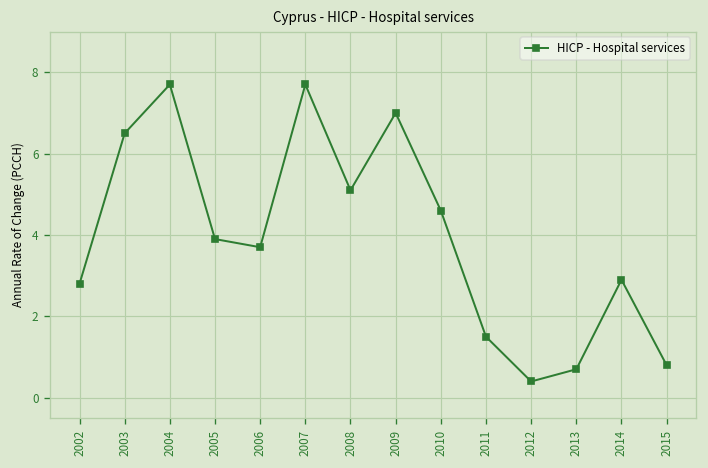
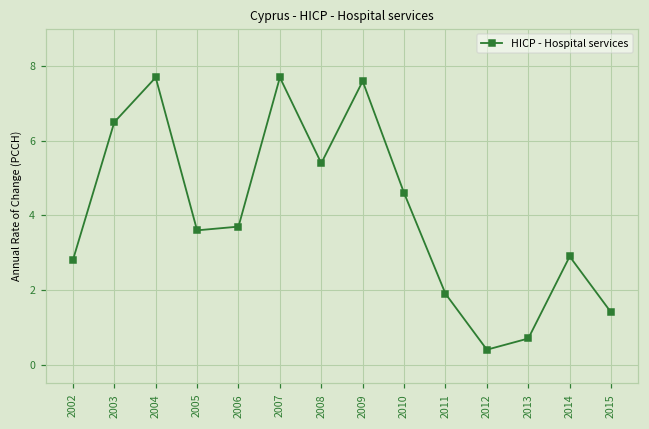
  {
    "2002": 2.8,
    "2003": 6.5,
    "2004": 7.7,
-   "2005": 3.9,
+   "2005": 3.6,
    "2006": 3.7,
    "2007": 7.7,
-   "2008": 5.1,
-   "2009": 7.0,
+   "2008": 5.4,
+   "2009": 7.6,
    "2010": 4.6,
-   "2011": 1.5,
+   "2011": 1.9,
    "2012": 0.4,
    "2013": 0.7,
    "2014": 2.9,
-   "2015": 0.8
+   "2015": 1.4
  }
